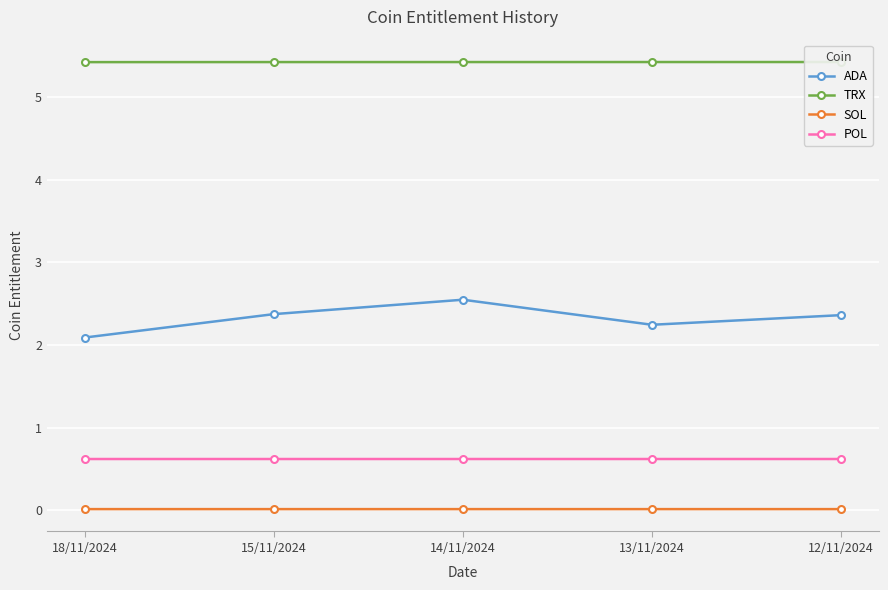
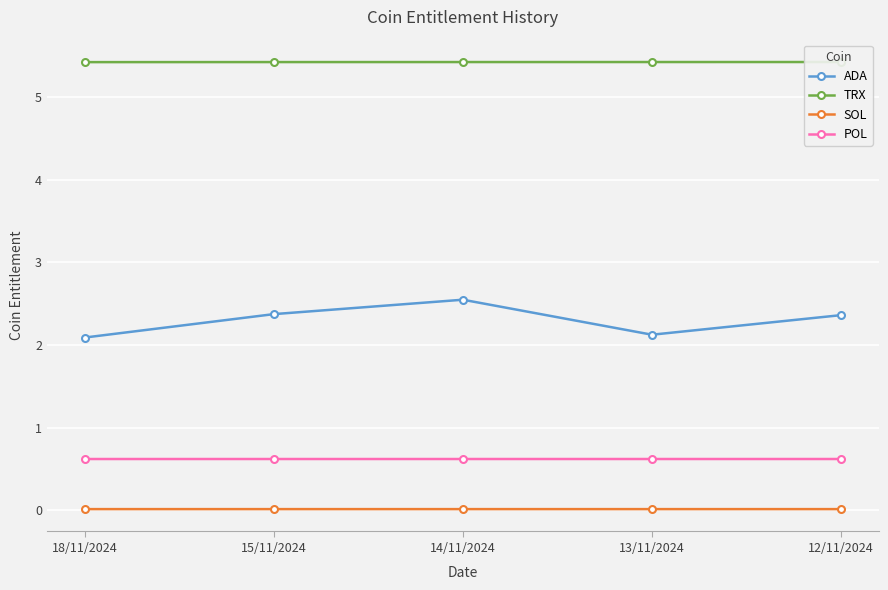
  {
    "ADA": {
      "18/11/2024": 2.1,
      "15/11/2024": 2.4,
      "14/11/2024": 2.5,
-     "13/11/2024": 2.2,
+     "13/11/2024": 2.1,
      "12/11/2024": 2.4
    },
    "TRX": {
      "18/11/2024": 5.4,
      "15/11/2024": 5.4,
      "14/11/2024": 5.4,
      "13/11/2024": 5.4
    },
    "SOL": {
      "18/11/2024": 0.0,
      "15/11/2024": 0.0,
      "14/11/2024": 0.0,
      "13/11/2024": 0.0,
      "12/11/2024": 0.0
    },
    "POL": {
      "18/11/2024": 0.6,
      "15/11/2024": 0.6,
      "14/11/2024": 0.6,
      "13/11/2024": 0.6,
      "12/11/2024": 0.6
    }
  }
